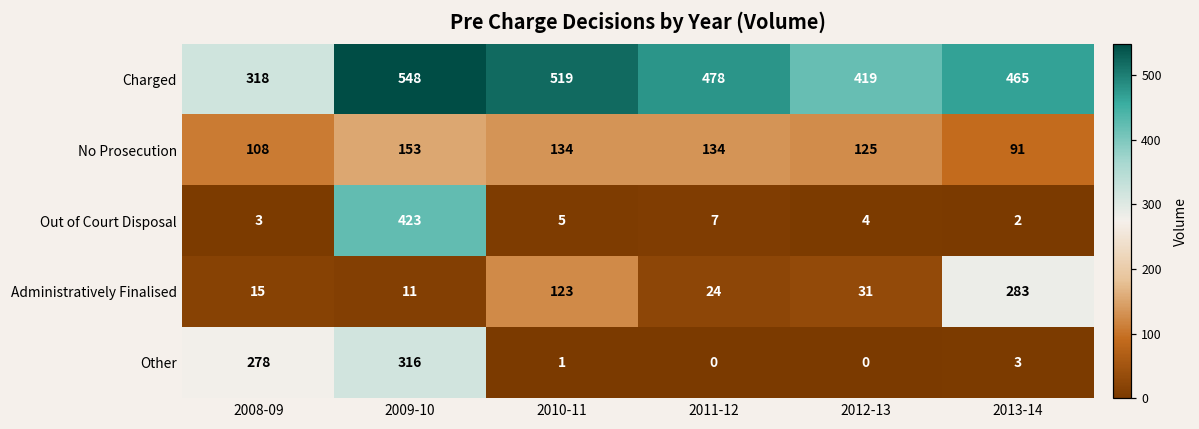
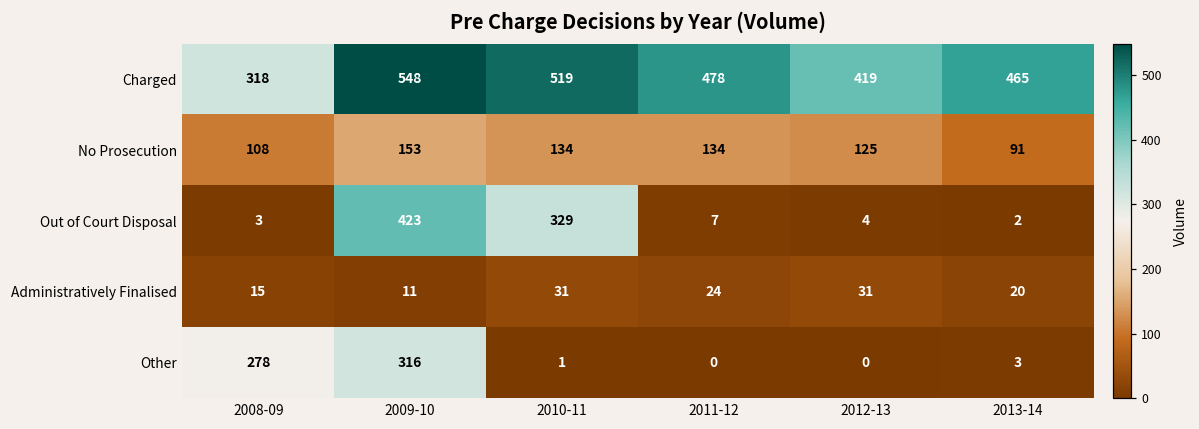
  {
    "Charged": {
      "2008-09": 318,
      "2009-10": 548,
      "2010-11": 519,
      "2011-12": 478,
      "2012-13": 419,
      "2013-14": 465
    },
    "No Prosecution": {
      "2008-09": 108,
      "2009-10": 153,
      "2010-11": 134,
      "2011-12": 134,
      "2012-13": 125,
      "2013-14": 91
    },
    "Out of Court Disposal": {
      "2008-09": 3,
      "2009-10": 423,
-     "2010-11": 5,
+     "2010-11": 329,
      "2011-12": 7,
      "2012-13": 4,
      "2013-14": 2
    },
    "Administratively Finalised": {
      "2008-09": 15,
      "2009-10": 11,
-     "2010-11": 123,
+     "2010-11": 31,
      "2011-12": 24,
      "2012-13": 31,
-     "2013-14": 283
+     "2013-14": 20
    },
    "Other": {
      "2008-09": 278,
      "2009-10": 316,
      "2010-11": 1,
      "2011-12": 0,
      "2012-13": 0,
      "2013-14": 3
    }
  }
